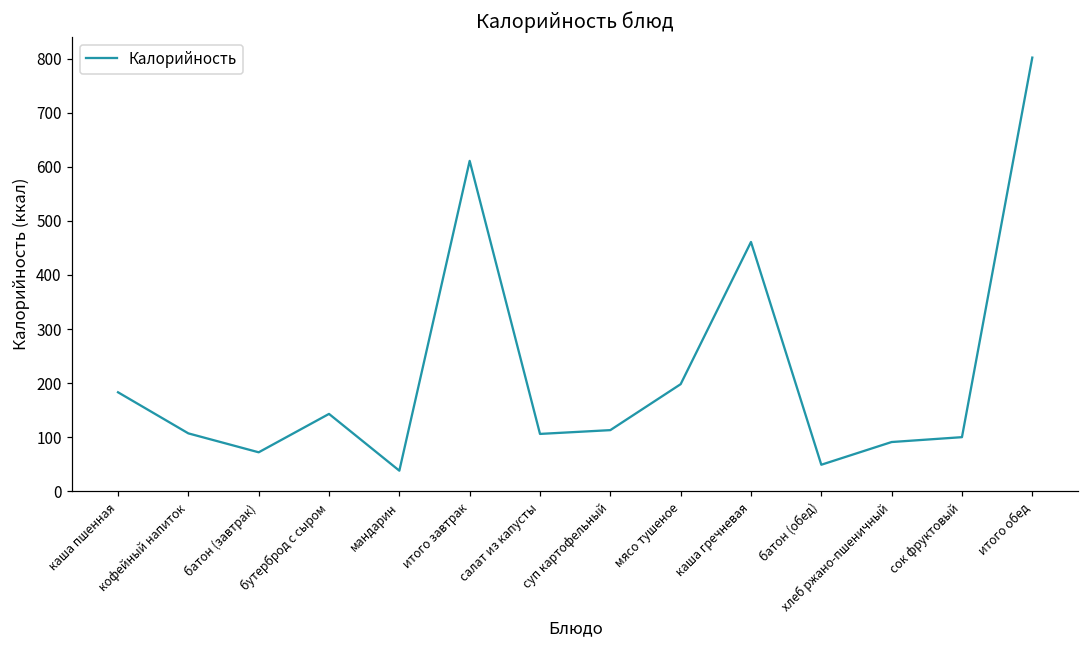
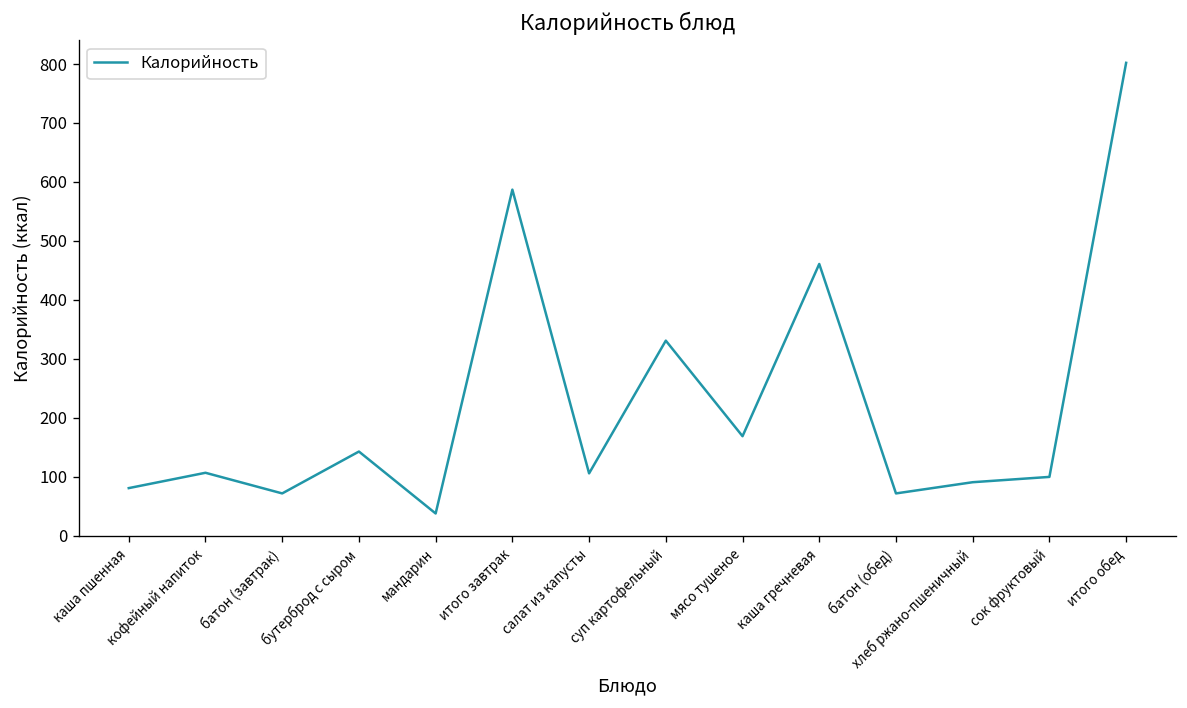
  {
-   "каша пшенная": 180,
+   "каша пшенная": 80,
    "кофейный напиток": 110,
    "батон (завтрак)": 70,
    "бутерброд с сыром": 140,
    "мандарин": 40,
-   "итого завтрак": 610,
+   "итого завтрак": 590,
    "салат из капусты": 110,
-   "суп картофельный": 110,
-   "мясо тушеное": 200,
+   "суп картофельный": 330,
+   "мясо тушеное": 170,
    "каша гречневая": 460,
-   "батон (обед)": 50,
+   "батон (обед)": 70,
    "хлеб ржано-пшеничный": 90,
    "сок фруктовый": 100,
    "итого обед": 800
  }
